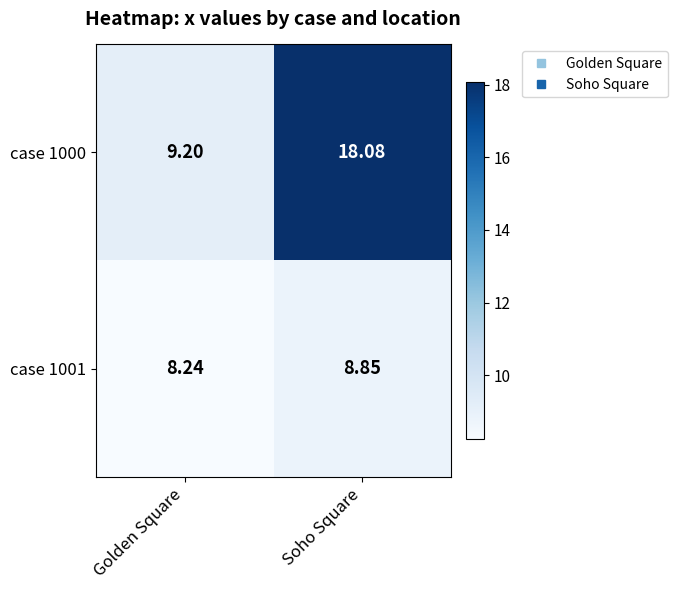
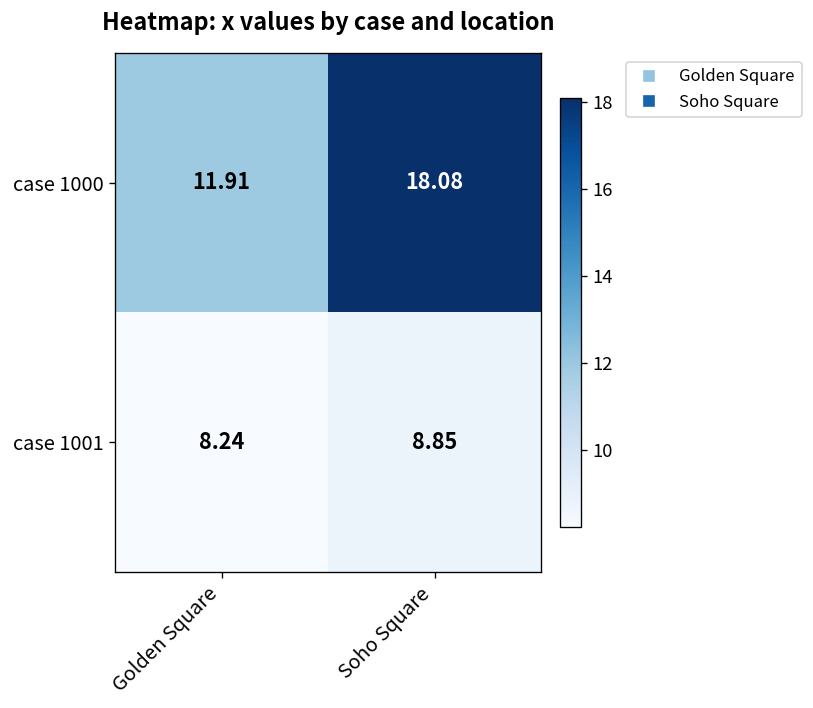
  {
    "case 1000": {
-     "Golden Square": 9.20,
+     "Golden Square": 11.91,
      "Soho Square": 18.08
    },
    "case 1001": {
      "Golden Square": 8.24,
      "Soho Square": 8.85
    }
  }
